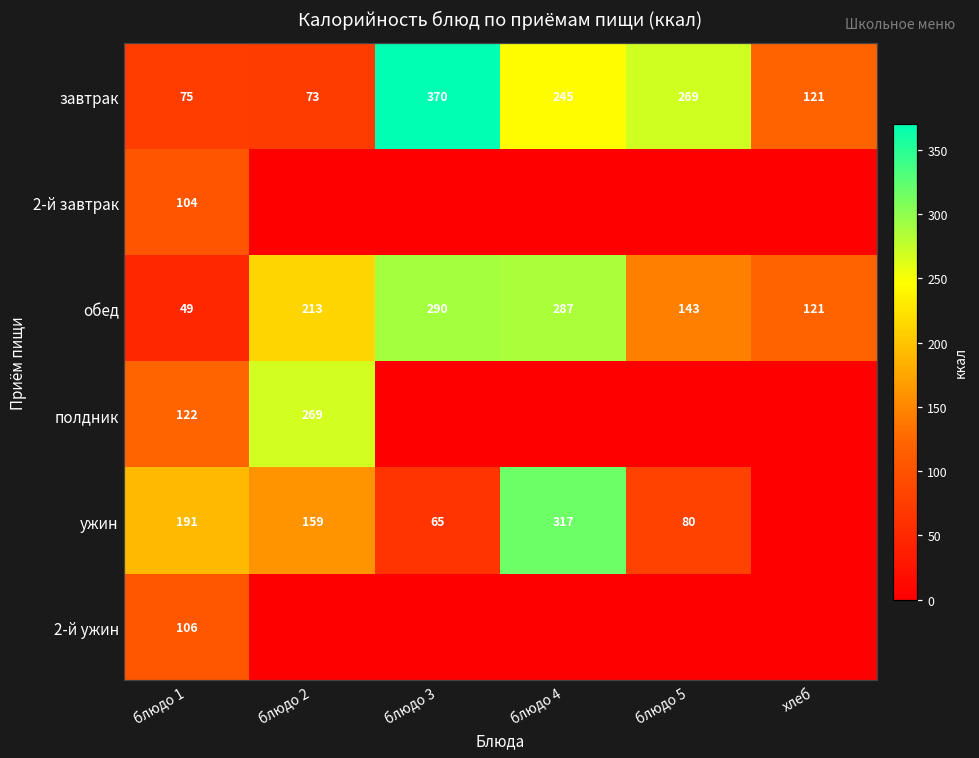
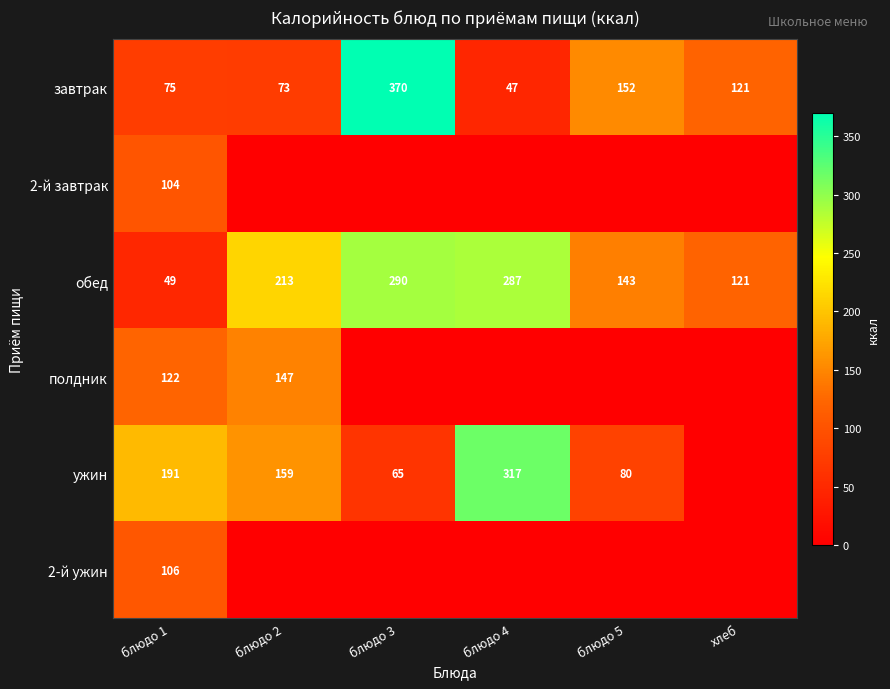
  {
    "завтрак": {
      "блюдо 1": 75,
      "блюдо 2": 73,
      "блюдо 3": 370,
-     "блюдо 4": 245,
-     "блюдо 5": 269,
+     "блюдо 4": 47,
+     "блюдо 5": 152,
      "хлеб": 121
    },
    "2-й завтрак": {
      "блюдо 1": 104
    },
    "обед": {
      "блюдо 1": 49,
      "блюдо 2": 213,
      "блюдо 3": 290,
      "блюдо 4": 287,
      "блюдо 5": 143,
      "хлеб": 121
    },
    "полдник": {
      "блюдо 1": 122,
-     "блюдо 2": 269
+     "блюдо 2": 147
    },
    "ужин": {
      "блюдо 1": 191,
      "блюдо 2": 159,
      "блюдо 3": 65,
      "блюдо 4": 317,
      "блюдо 5": 80
    },
    "2-й ужин": {
      "блюдо 1": 106
    }
  }
